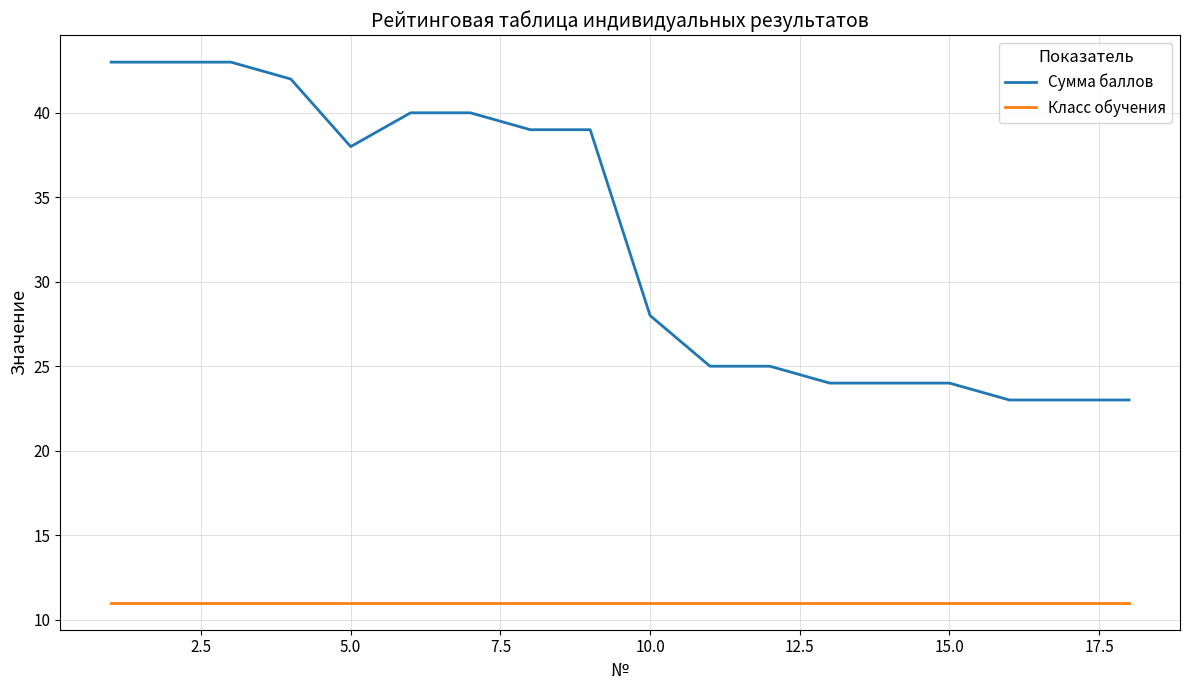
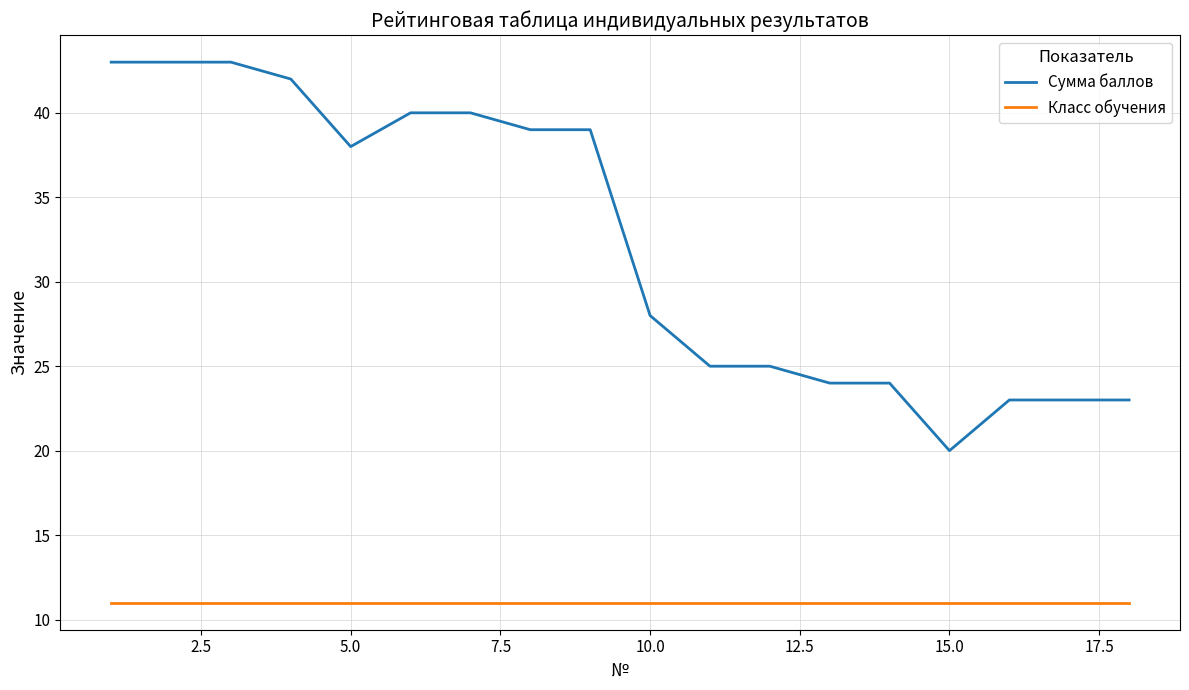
  {
    "Сумма баллов": {
      "5.0": 38,
      "10.0": 28,
-     "15.0": 24
+     "15.0": 20
    },
    "Класс обучения": {
      "5.0": 11,
      "10.0": 11,
      "15.0": 11
    }
  }
